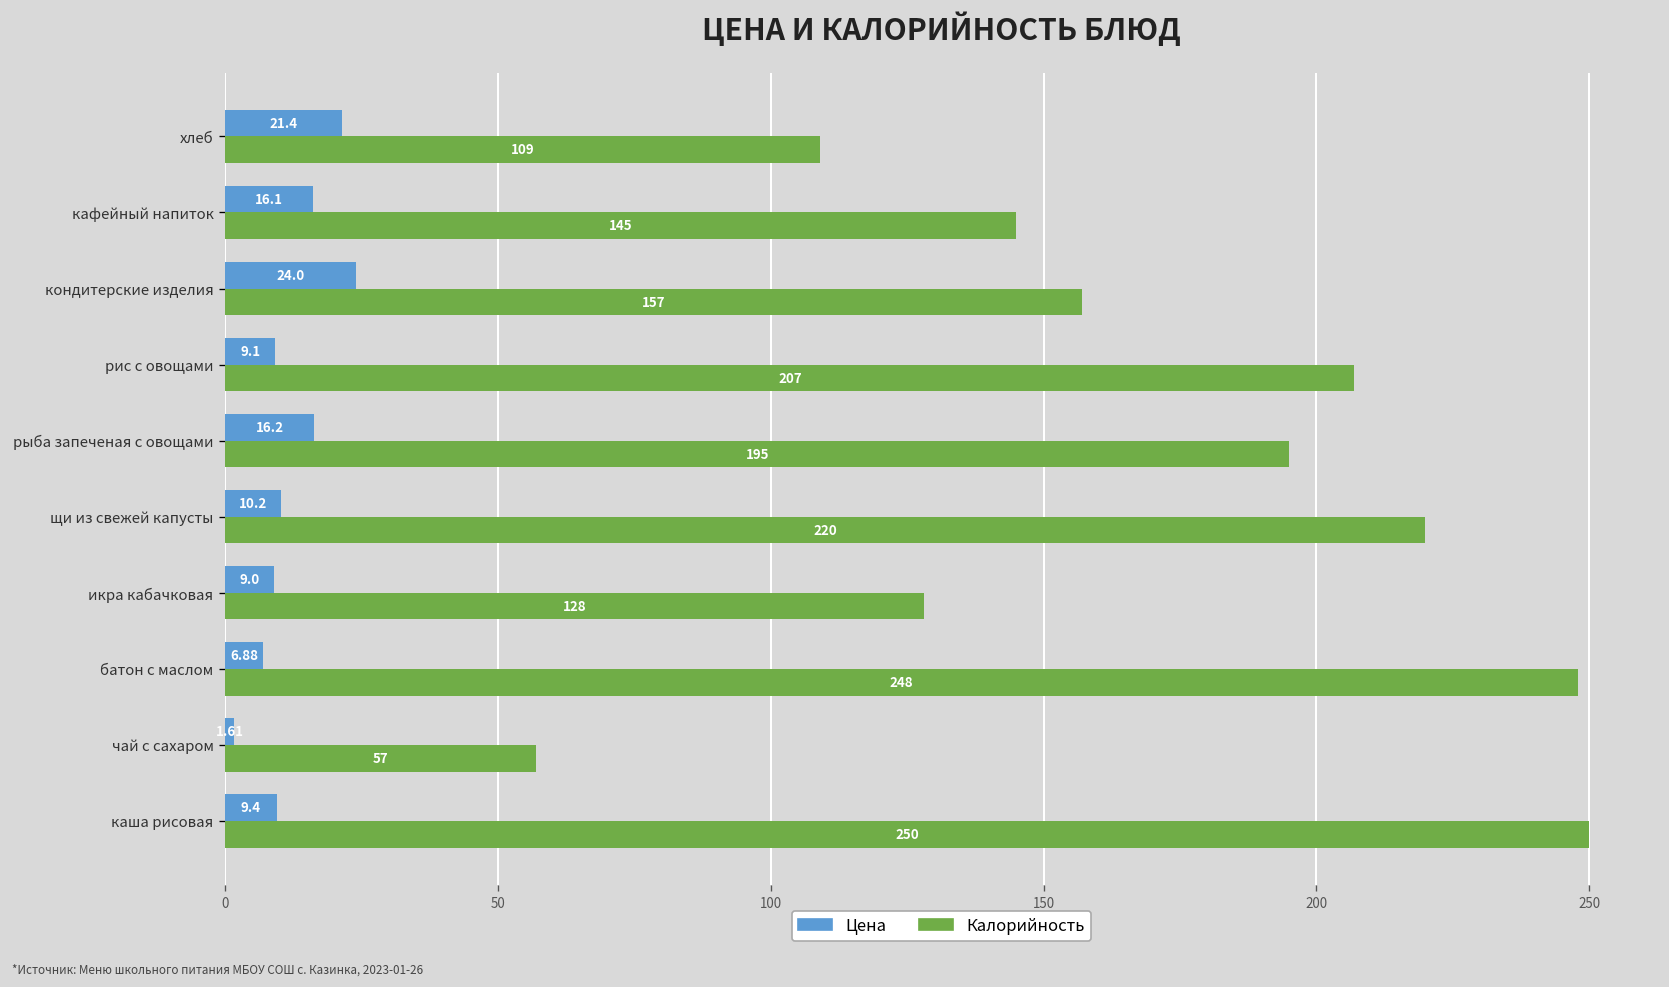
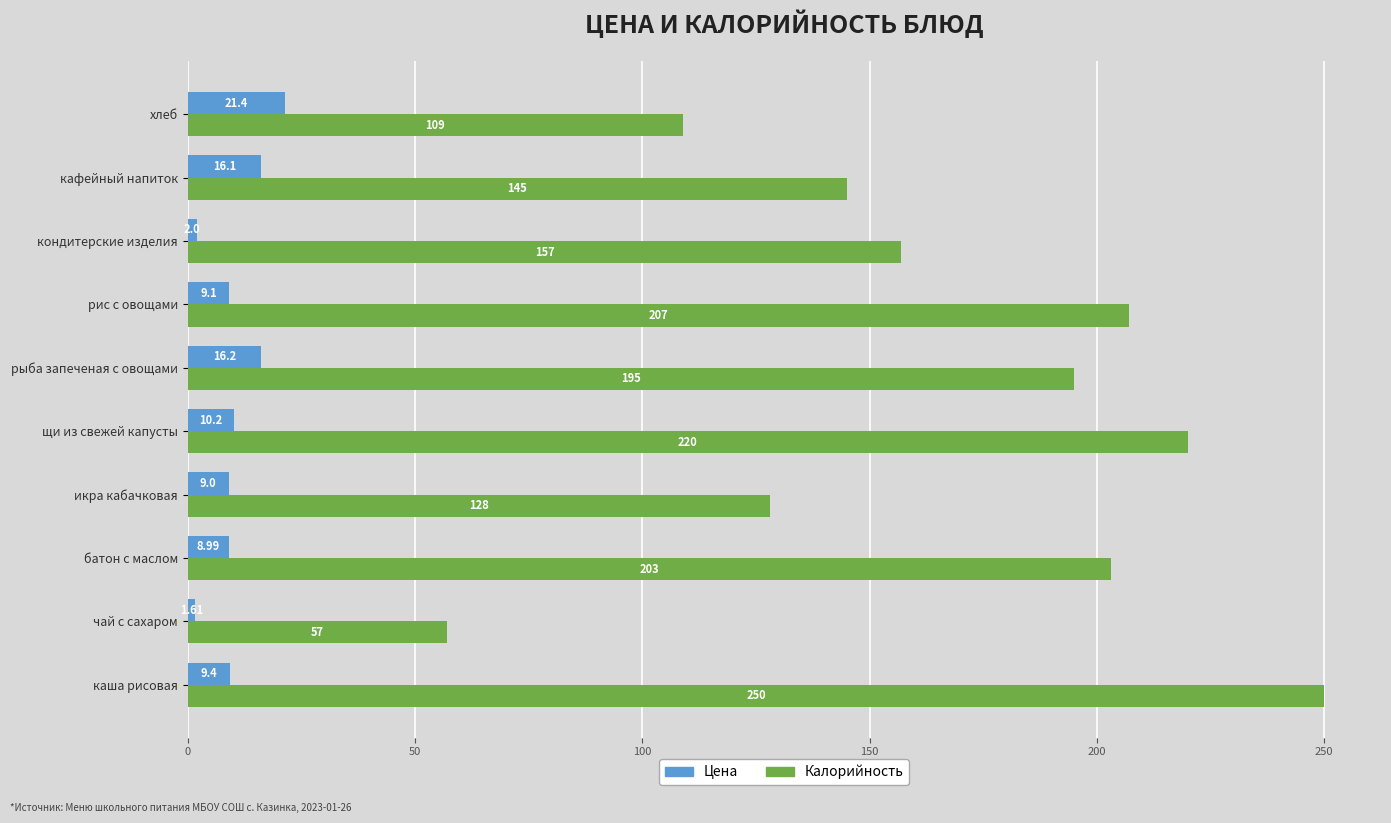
  {
    "Цена": {
      "хлеб": 21.4,
      "кафейный напиток": 16.1,
-     "кондитерские изделия": 24,
+     "кондитерские изделия": 2,
      "рис с овощами": 9.1,
      "рыба запеченая с овощами": 16.2,
      "щи из свежей капусты": 10.2,
      "икра кабачковая": 9.0,
-     "батон с маслом": 6.88,
+     "батон с маслом": 8.99,
      "каша рисовая": 9.4
    },
    "Калорийность": {
      "хлеб": 109,
      "кафейный напиток": 145,
      "кондитерские изделия": 157,
      "рис с овощами": 207,
      "рыба запеченая с овощами": 195,
      "щи из свежей капусты": 220,
      "икра кабачковая": 128,
-     "батон с маслом": 248,
+     "батон с маслом": 203,
      "чай с сахаром": 57,
      "каша рисовая": 250
    }
  }
